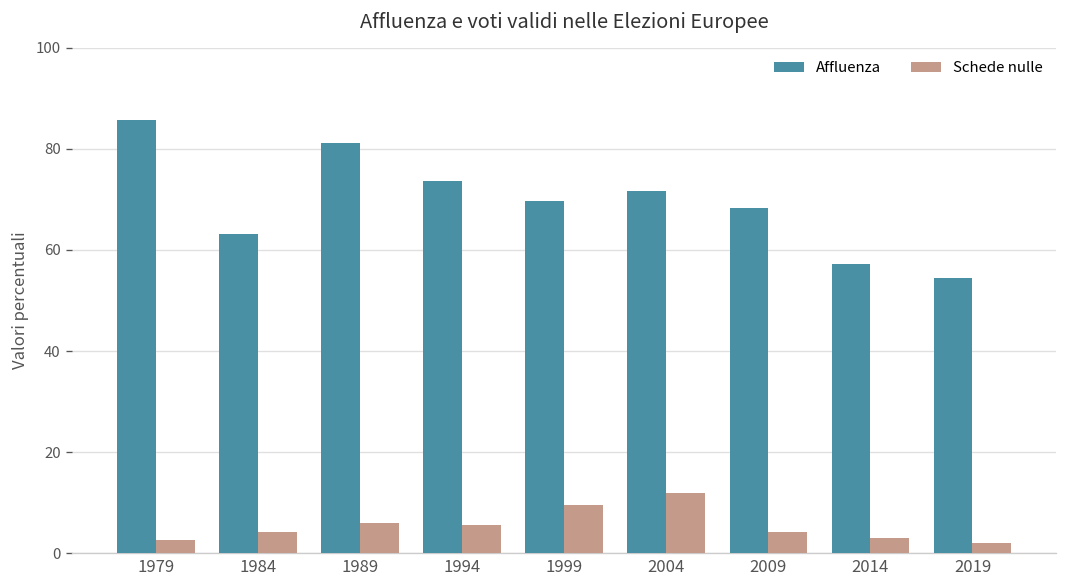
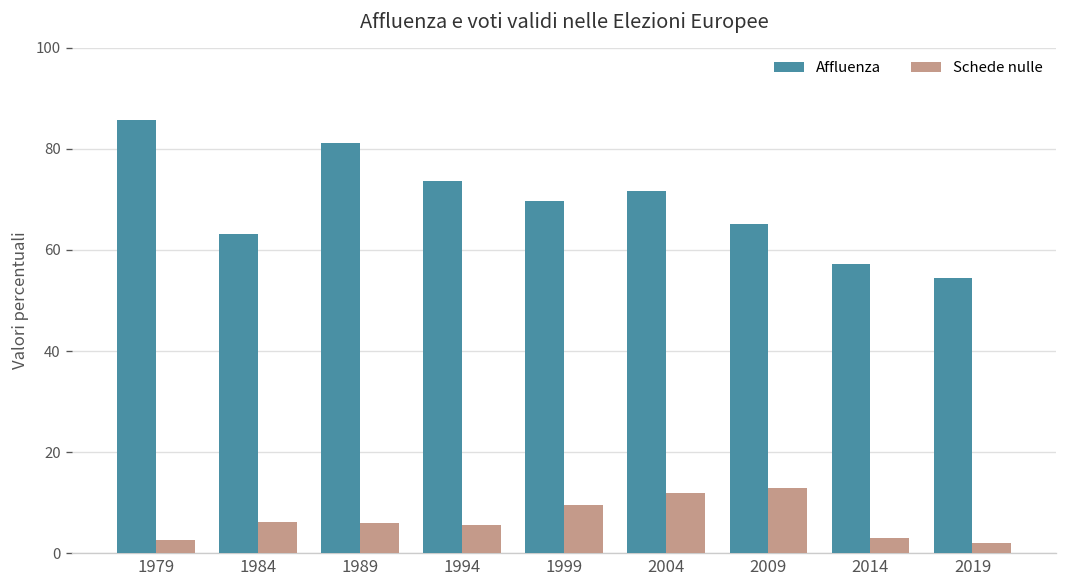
  {
    "Affluenza": {
      "1979": 86,
      "1984": 63,
      "1989": 81,
      "1994": 74,
      "1999": 70,
      "2004": 72,
-     "2009": 68,
+     "2009": 65,
      "2014": 57,
      "2019": 54
    },
    "Schede nulle": {
      "1979": 3,
-     "1984": 4,
+     "1984": 6,
      "1989": 6,
      "1994": 6,
      "1999": 10,
      "2004": 12,
-     "2009": 4,
+     "2009": 13,
      "2014": 3,
      "2019": 2
    }
  }
